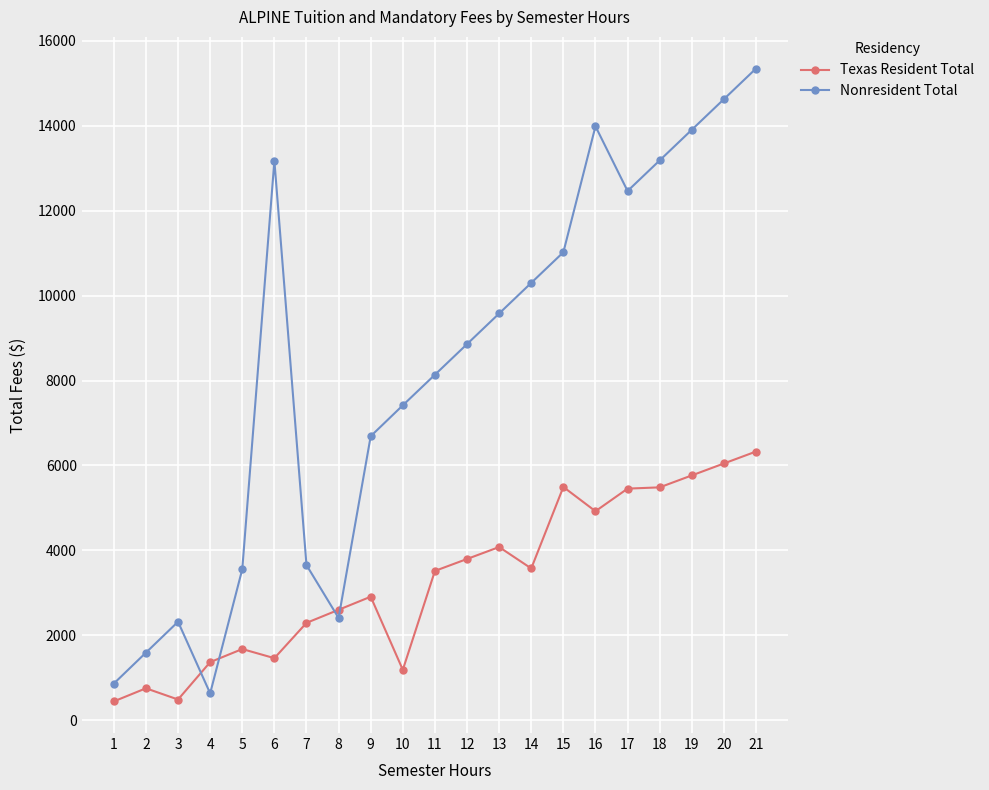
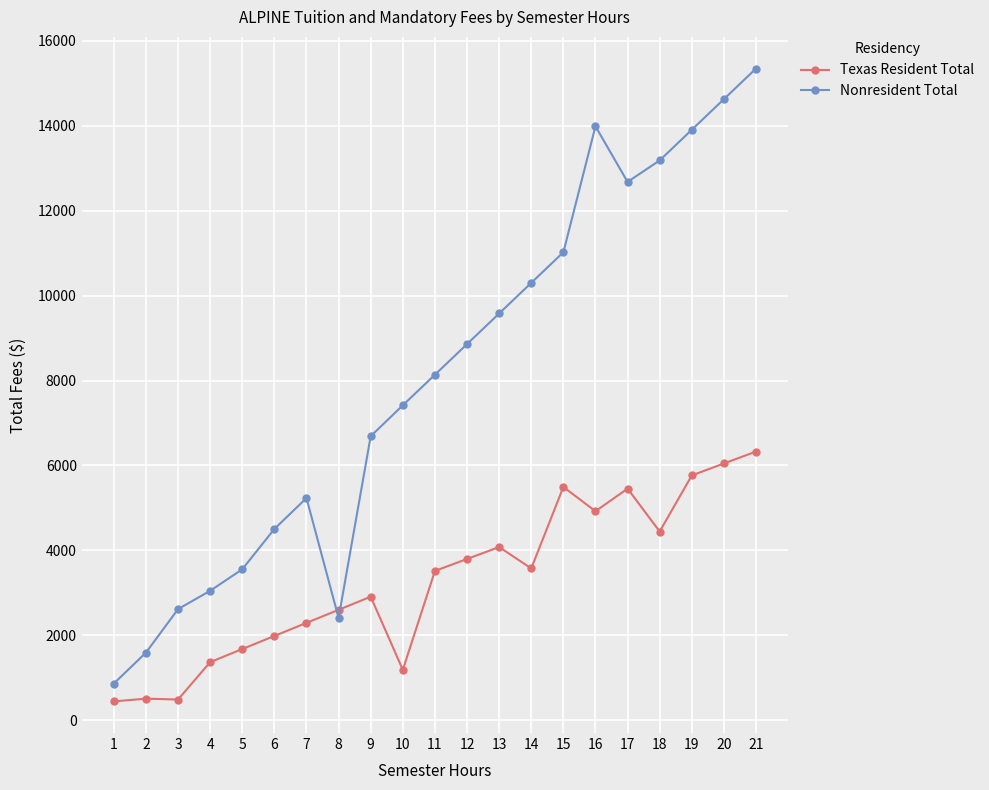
  {
    "Texas Resident Total": {
      "1": 400,
-     "2": 800,
+     "2": 500,
      "3": 500,
      "4": 1400,
      "5": 1700,
-     "6": 1500,
+     "6": 2000,
      "7": 2300,
      "8": 2600,
      "9": 2900,
      "10": 1200,
      "11": 3500,
      "12": 3800,
      "13": 4100,
      "14": 3600,
      "15": 5500,
      "16": 4900,
      "17": 5500,
-     "18": 5500,
+     "18": 4400,
      "19": 5800,
      "20": 6000,
      "21": 6300
    },
    "Nonresident Total": {
      "1": 900,
      "2": 1600,
-     "3": 2300,
-     "4": 600,
+     "3": 2600,
+     "4": 3000,
      "5": 3600,
-     "6": 13200,
-     "7": 3700,
+     "6": 4500,
+     "7": 5200,
      "8": 2400,
      "9": 6700,
      "10": 7400,
      "11": 8100,
      "12": 8900,
      "13": 9600,
      "14": 10300,
      "15": 11000,
      "16": 14000,
-     "17": 12500,
+     "17": 12700,
      "18": 13200,
      "19": 13900,
      "20": 14600,
      "21": 15300
    }
  }
